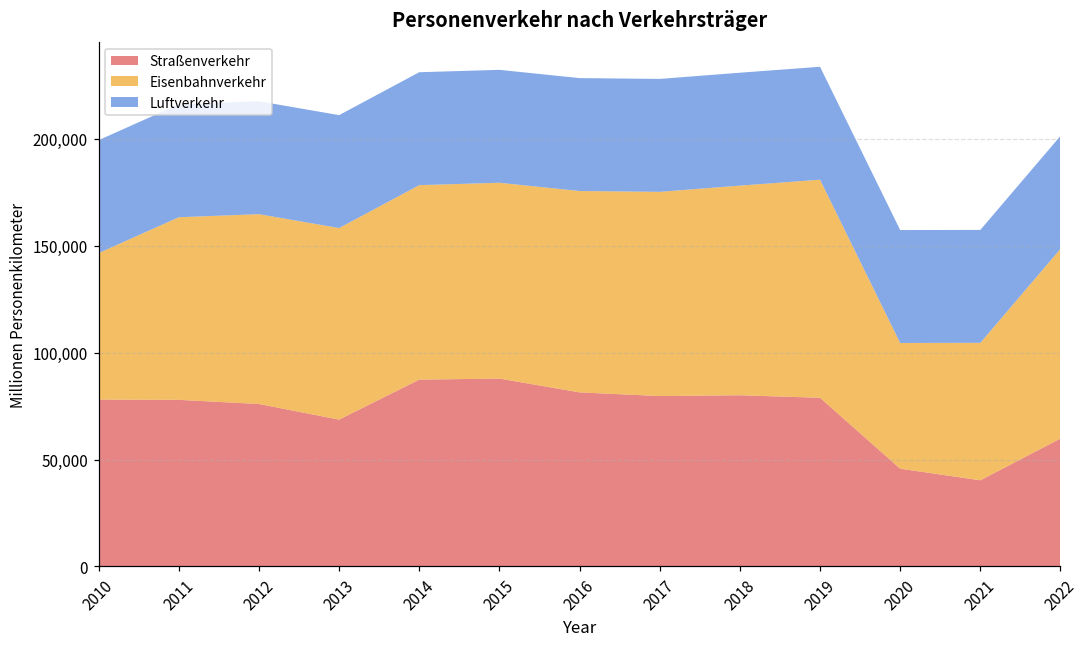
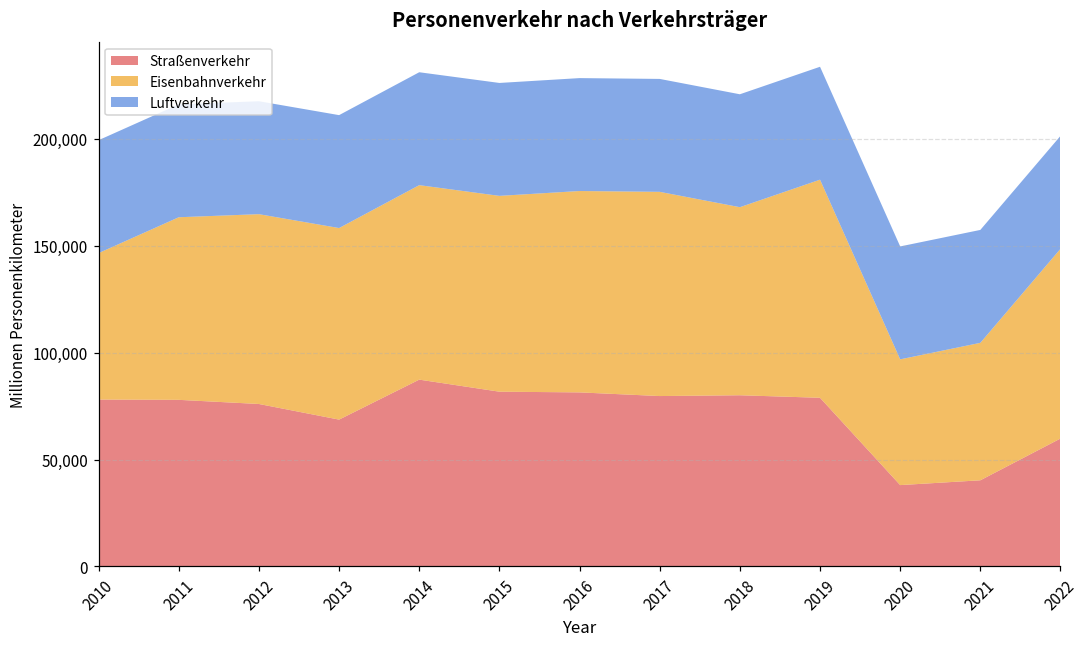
  {
    "Straßenverkehr": {
      "2010": "78,000",
      "2011": "78,000",
      "2012": "76,000",
      "2013": "69,000",
      "2014": "87,000",
-     "2015": "88,000",
+     "2015": "82,000",
      "2016": "81,000",
      "2017": "80,000",
      "2018": "80,000",
      "2019": "79,000",
-     "2020": "46,000",
+     "2020": "38,000",
      "2021": "40,000",
      "2022": "60,000"
    },
    "Eisenbahnverkehr": {
      "2010": "69,000",
      "2011": "85,000",
      "2012": "89,000",
      "2013": "90,000",
      "2014": "91,000",
      "2015": "92,000",
      "2016": "94,000",
      "2017": "96,000",
-     "2018": "98,000",
+     "2018": "88,000",
      "2019": "102,000",
      "2020": "59,000",
      "2021": "64,000",
      "2022": "89,000"
    },
    "Luftverkehr": {
      "2010": "53,000",
      "2013": "53,000",
      "2014": "53,000",
      "2015": "53,000",
      "2016": "53,000",
      "2017": "53,000",
      "2018": "53,000",
      "2019": "53,000",
      "2020": "53,000",
      "2021": "53,000",
      "2022": "53,000"
    }
  }
